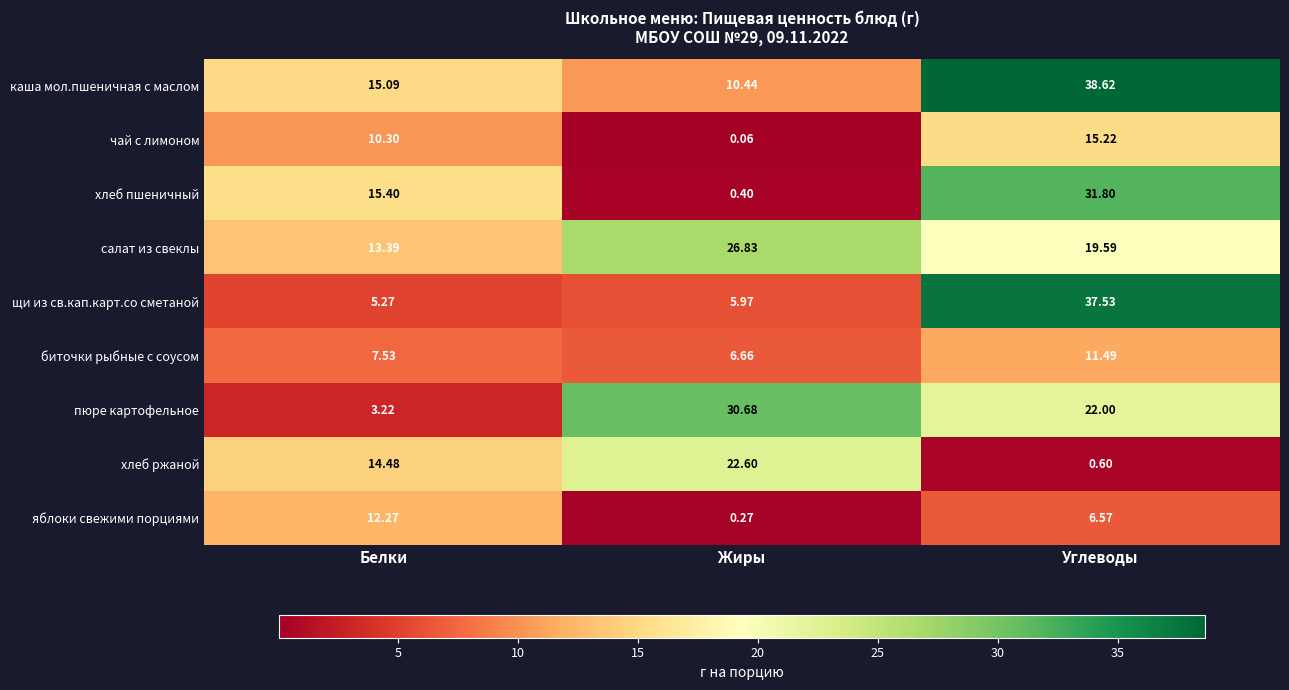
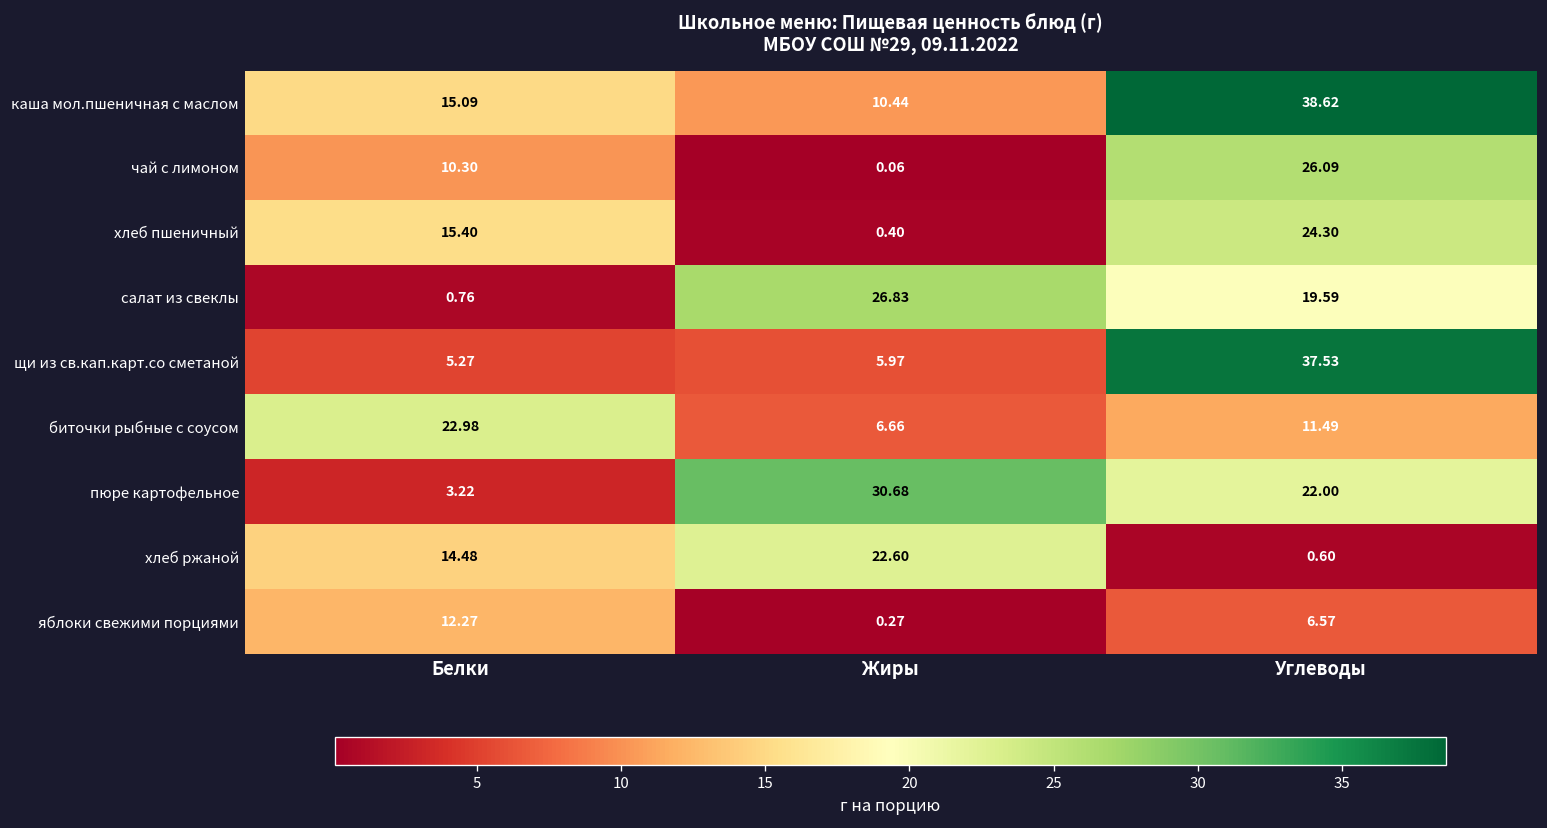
  {
    "каша мол.пшеничная с маслом": {
      "Белки": 15.09,
      "Жиры": 10.44,
      "Углеводы": 38.62
    },
    "чай с лимоном": {
      "Белки": 10.30,
      "Жиры": 0.06,
-     "Углеводы": 15.22
+     "Углеводы": 26.09
    },
    "хлеб пшеничный": {
      "Белки": 15.40,
      "Жиры": 0.40,
-     "Углеводы": 31.80
+     "Углеводы": 24.30
    },
    "салат из свеклы": {
-     "Белки": 13.39,
+     "Белки": 0.76,
      "Жиры": 26.83,
      "Углеводы": 19.59
    },
    "щи из св.кап.карт.со сметаной": {
      "Белки": 5.27,
      "Жиры": 5.97,
      "Углеводы": 37.53
    },
    "биточки рыбные с соусом": {
-     "Белки": 7.53,
+     "Белки": 22.98,
      "Жиры": 6.66,
      "Углеводы": 11.49
    },
    "пюре картофельное": {
      "Белки": 3.22,
      "Жиры": 30.68,
      "Углеводы": 22.00
    },
    "хлеб ржаной": {
      "Белки": 14.48,
      "Жиры": 22.60,
      "Углеводы": 0.60
    },
    "яблоки свежими порциями": {
      "Белки": 12.27,
      "Жиры": 0.27,
      "Углеводы": 6.57
    }
  }
